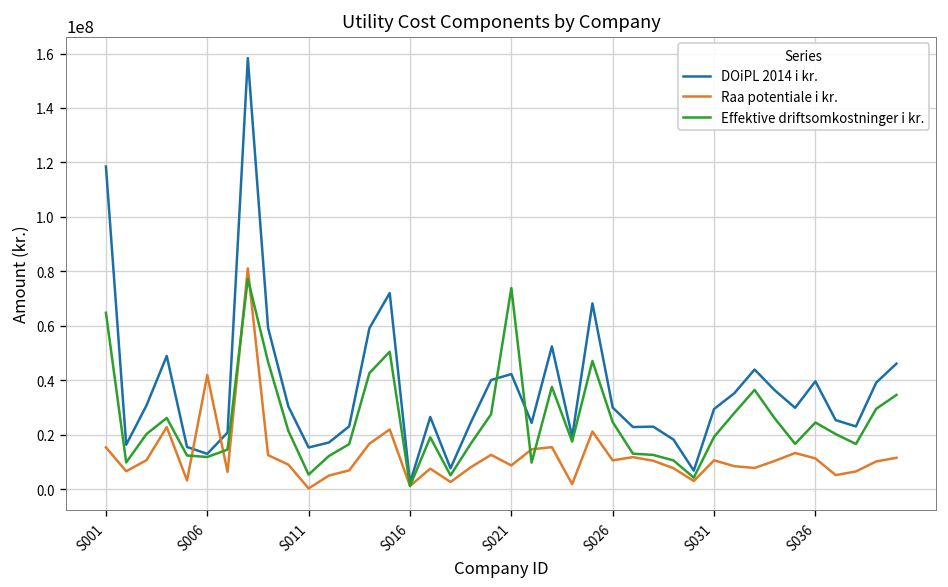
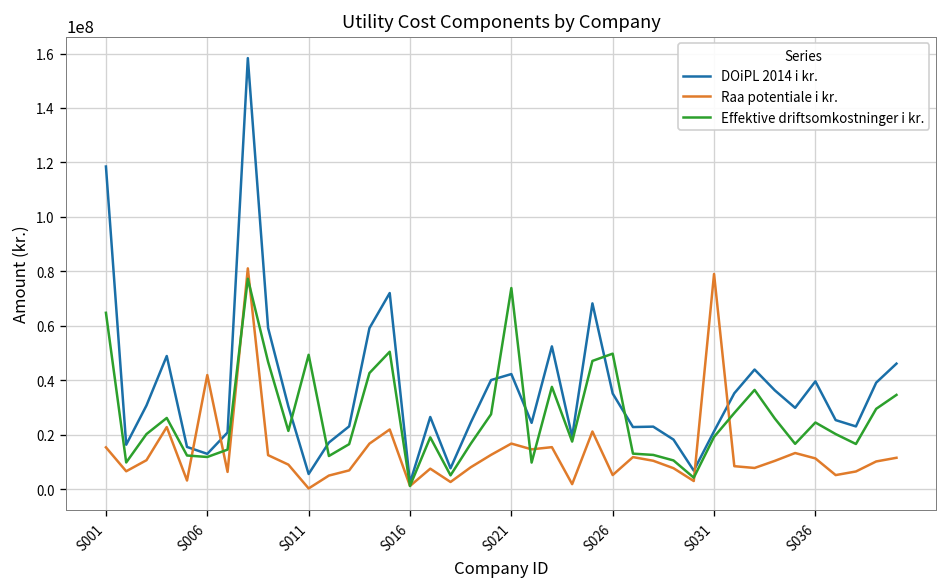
  {
    "DOiPL 2014 i kr.": {
      "S001": 118000000,
      "S006": 13000000,
-     "S011": 15000000,
+     "S011": 6000000,
      "S016": 2000000,
      "S021": 42000000,
-     "S026": 30000000,
-     "S031": 29000000,
+     "S026": 35000000,
+     "S031": 21000000,
      "S036": 40000000
    },
    "Raa potentiale i kr.": {
      "S001": 15000000,
      "S006": 42000000,
      "S011": 0,
-     "S021": 9000000,
-     "S026": 11000000,
-     "S031": 11000000,
+     "S021": 17000000,
+     "S026": 5000000,
+     "S031": 79000000,
      "S036": 11000000
    },
    "Effektive driftsomkostninger i kr.": {
      "S001": 65000000,
      "S006": 12000000,
-     "S011": 5000000,
+     "S011": 49000000,
      "S021": 74000000,
-     "S026": 25000000,
+     "S026": 50000000,
      "S031": 19000000,
      "S036": 24000000
    }
  }
